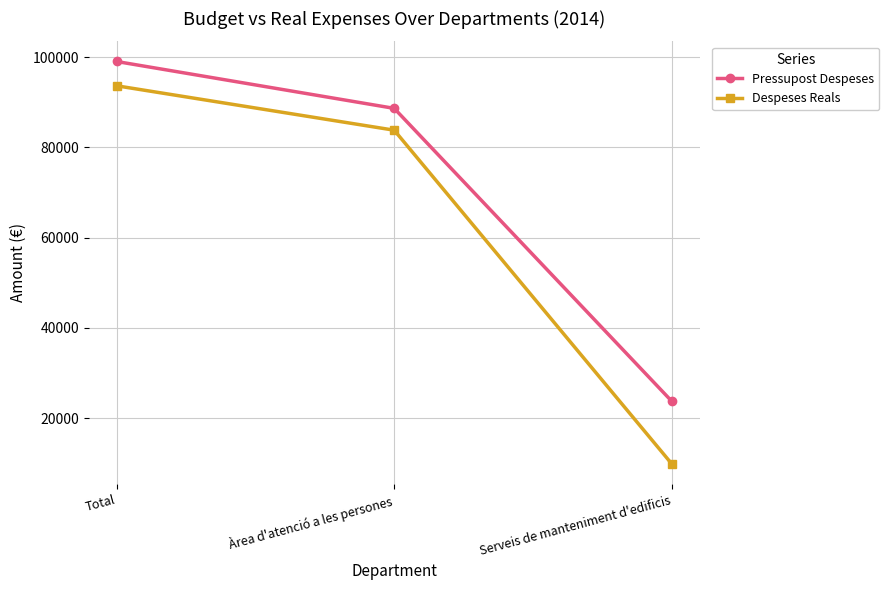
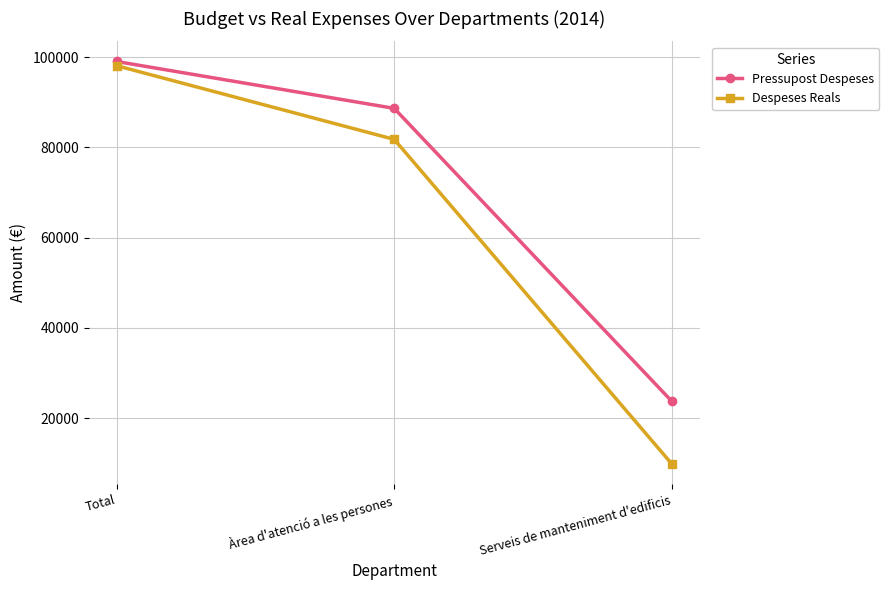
  {
    "Pressupost Despeses": {
      "Total": 99000,
      "Àrea d'atenció a les persones": 89000,
      "Serveis de manteniment d'edificis": 24000
    },
    "Despeses Reals": {
-     "Total": 94000,
-     "Àrea d'atenció a les persones": 84000,
+     "Total": 98000,
+     "Àrea d'atenció a les persones": 82000,
      "Serveis de manteniment d'edificis": 10000
    }
  }
